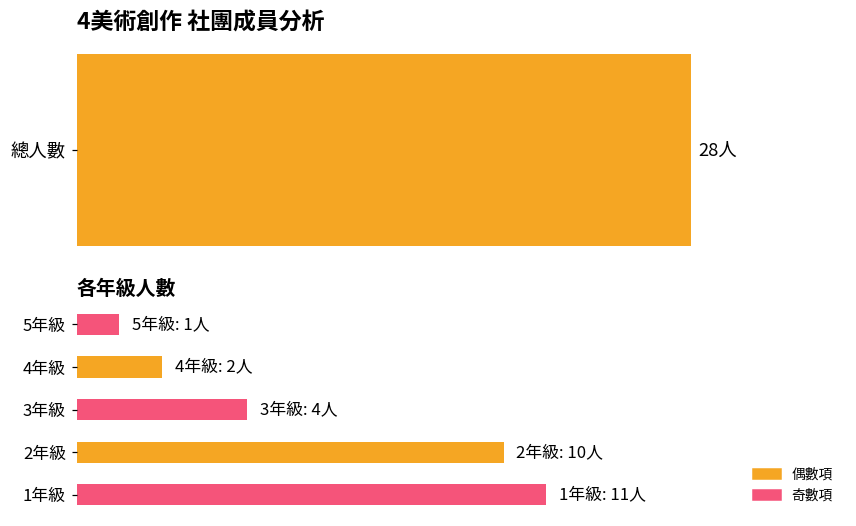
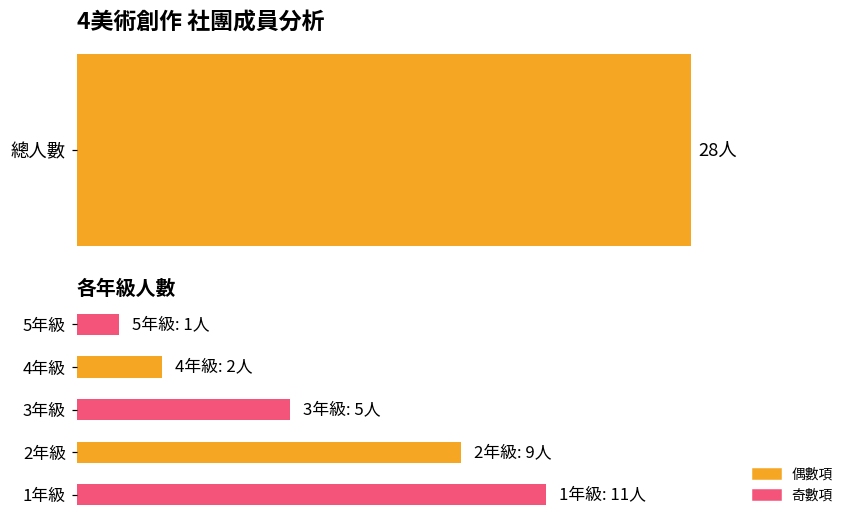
  {
    "4美術創作 社團成員分析": {
      "總人數": "28人"
    },
    "各年級人數": {
      "5年級": "1人",
      "4年級": "2人",
-     "3年級": "4人",
-     "2年級": "10人",
+     "3年級": "5人",
+     "2年級": "9人",
      "1年級": "11人"
    }
  }
